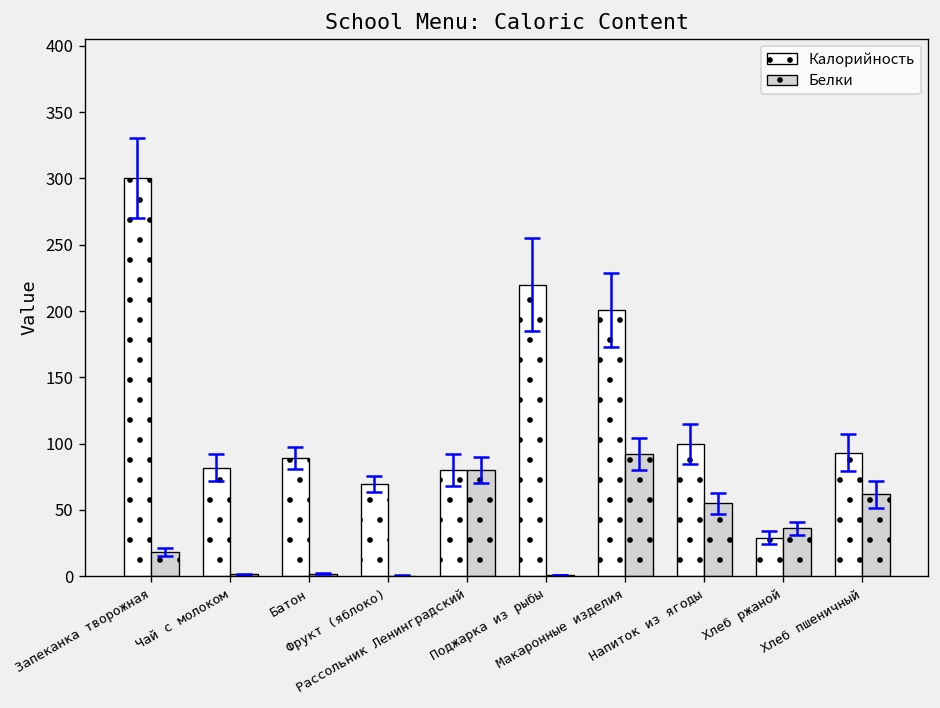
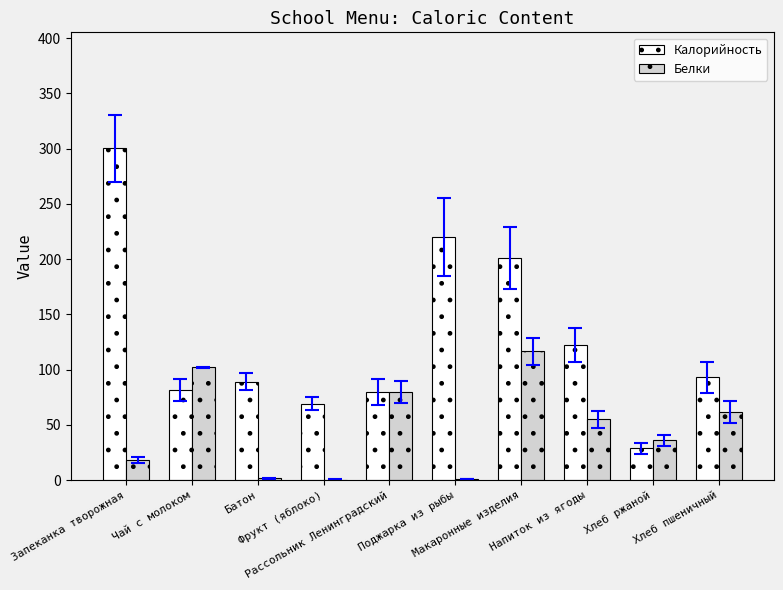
  {
    "Калорийность": {
      "Запеканка творожная": 300,
      "Чай с молоком": 82,
      "Батон": 89,
      "Фрукт (яблоко)": 69,
      "Рассольник Ленинградский": 80,
      "Поджарка из рыбы": 220,
      "Макаронные изделия": 201,
-     "Напиток из ягоды": 100,
+     "Напиток из ягоды": 122,
      "Хлеб ржаной": 29,
      "Хлеб пшеничный": 93
    },
    "Белки": {
      "Запеканка творожная": 18,
-     "Чай с молоком": 2,
+     "Чай с молоком": 102,
      "Рассольник Ленинградский": 80,
-     "Макаронные изделия": 92,
+     "Макаронные изделия": 117,
      "Напиток из ягоды": 55,
      "Хлеб ржаной": 36,
      "Хлеб пшеничный": 62
    }
  }
